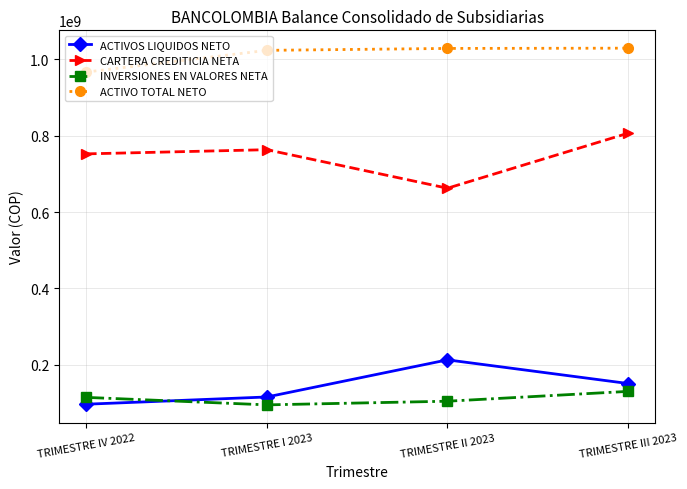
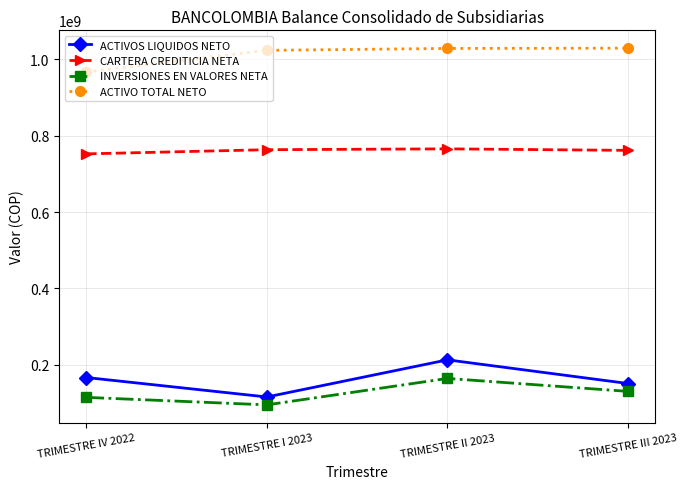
  {
    "ACTIVOS LIQUIDOS NETO": {
-     "TRIMESTRE IV 2022": 100000000,
+     "TRIMESTRE IV 2022": 170000000,
      "TRIMESTRE I 2023": 120000000,
      "TRIMESTRE II 2023": 210000000,
      "TRIMESTRE III 2023": 150000000
    },
    "CARTERA CREDITICIA NETA": {
      "TRIMESTRE IV 2022": 750000000,
      "TRIMESTRE I 2023": 760000000,
-     "TRIMESTRE II 2023": 660000000,
-     "TRIMESTRE III 2023": 810000000
+     "TRIMESTRE II 2023": 770000000,
+     "TRIMESTRE III 2023": 760000000
    },
    "INVERSIONES EN VALORES NETA": {
      "TRIMESTRE IV 2022": 110000000,
      "TRIMESTRE I 2023": 90000000,
-     "TRIMESTRE II 2023": 100000000,
+     "TRIMESTRE II 2023": 160000000,
      "TRIMESTRE III 2023": 130000000
    },
    "ACTIVO TOTAL NETO": {
      "TRIMESTRE II 2023": 1030000000,
      "TRIMESTRE III 2023": 1030000000
    }
  }
